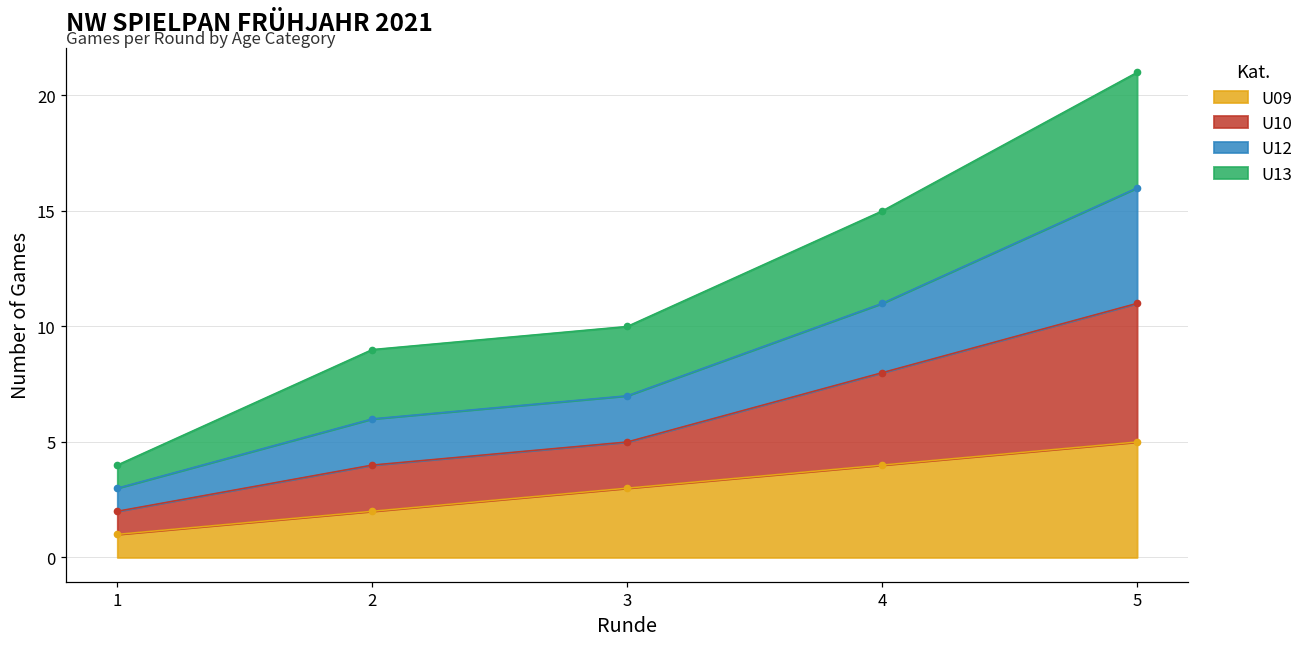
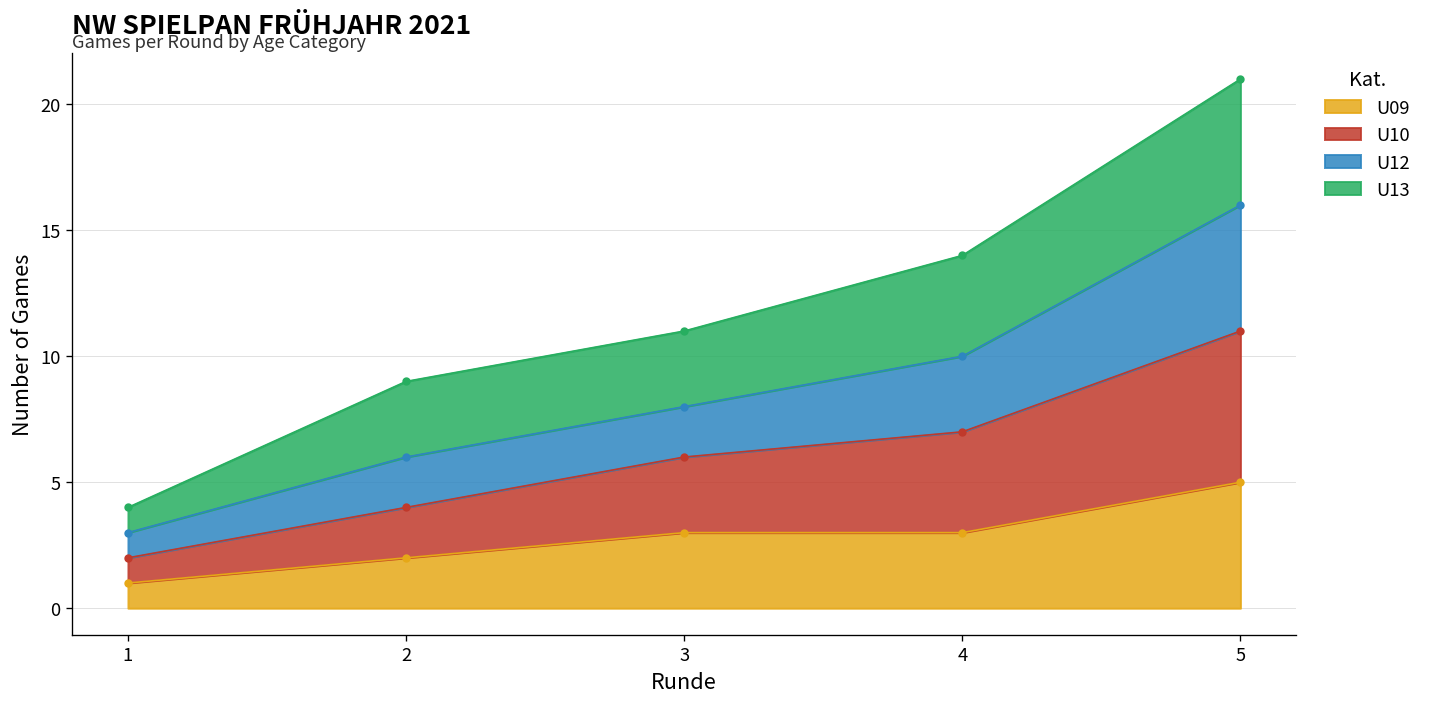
  {
    "U09": {
      "1": 1,
      "2": 2,
      "3": 3,
-     "4": 4,
+     "4": 3,
      "5": 5
    },
    "U10": {
      "1": 1,
      "2": 2,
-     "3": 2,
+     "3": 3,
      "4": 4,
      "5": 6
    },
    "U12": {
      "1": 1,
      "2": 2,
      "3": 2,
      "4": 3,
      "5": 5
    },
    "U13": {
      "1": 1,
      "2": 3,
      "3": 3,
      "4": 4,
      "5": 5
    }
  }
